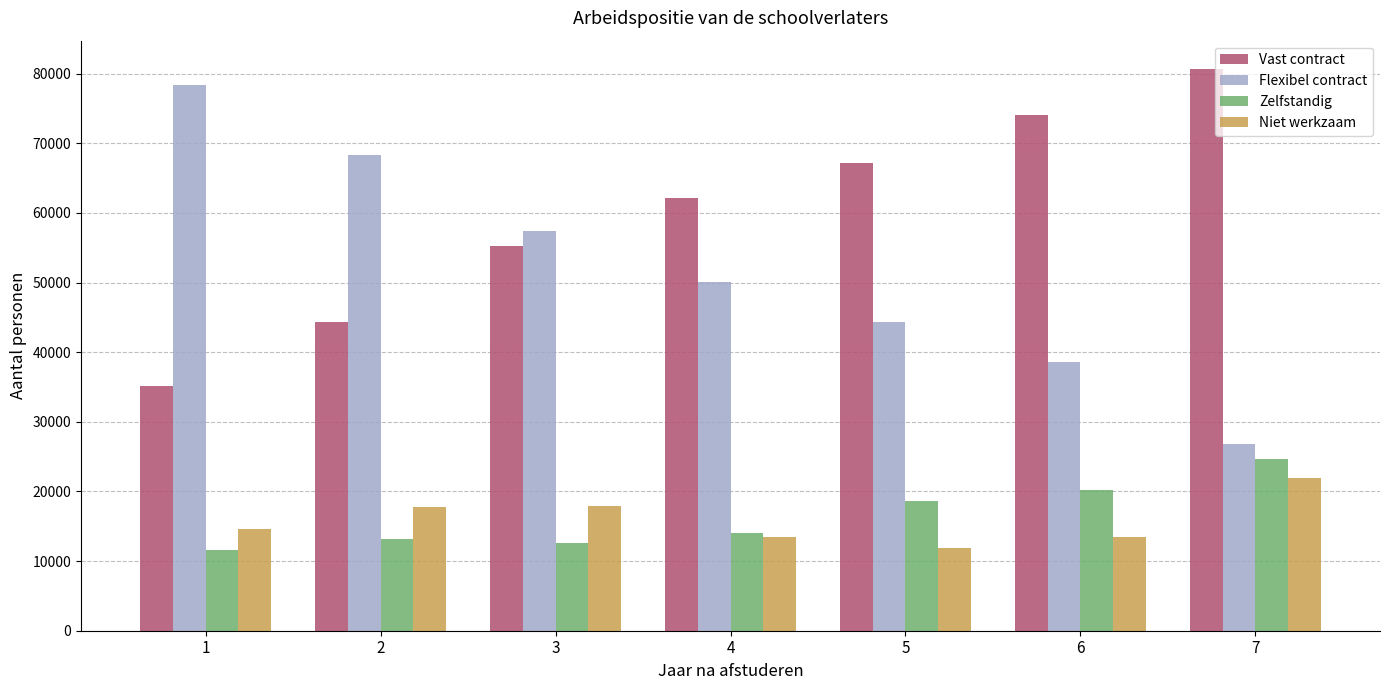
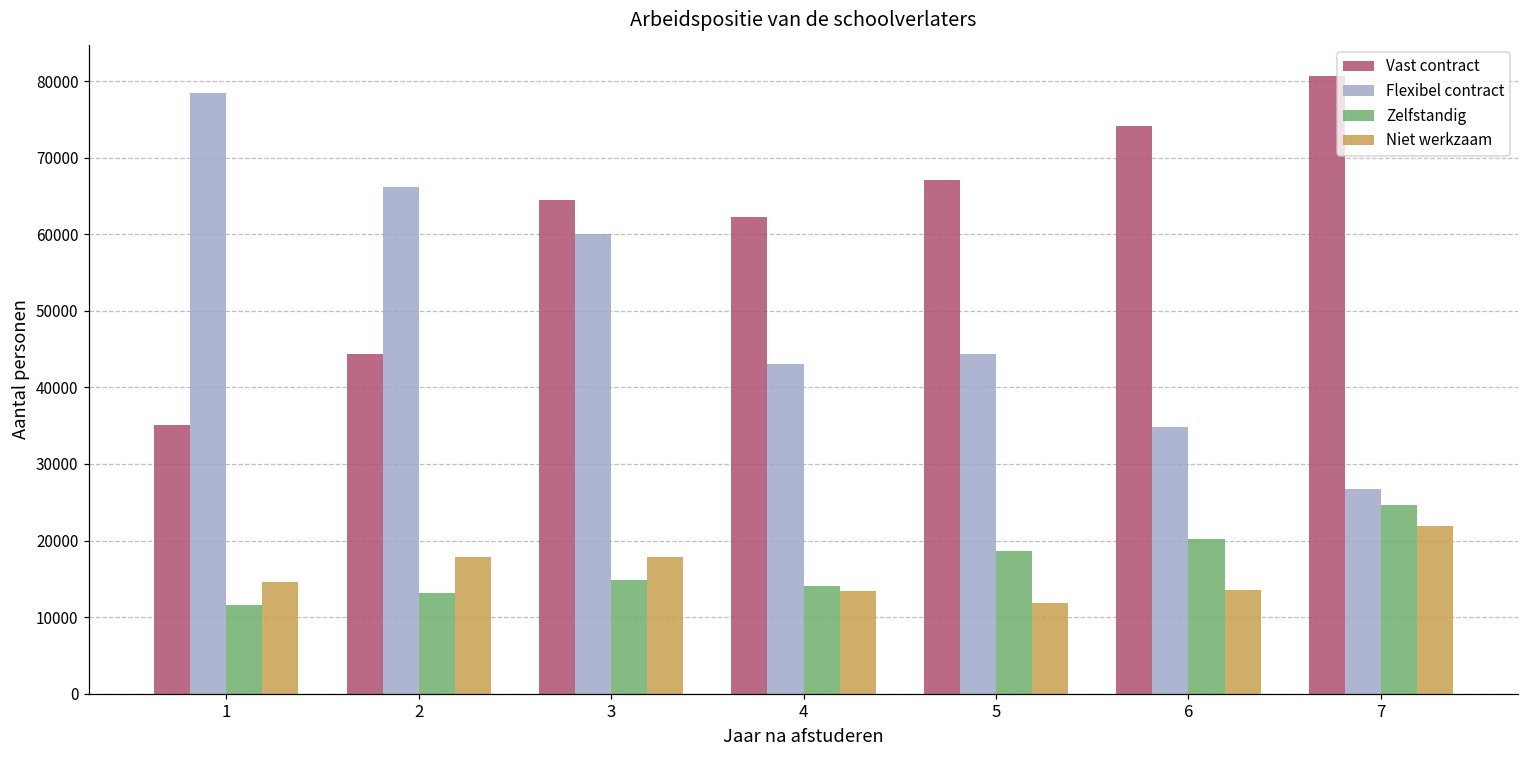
  {
    "Vast contract": {
      "1": 35000,
      "2": 44000,
-     "3": 55000,
+     "3": 64000,
      "4": 62000,
      "5": 67000,
      "6": 74000,
      "7": 81000
    },
    "Flexibel contract": {
      "1": 78000,
-     "2": 68000,
-     "3": 57000,
-     "4": 50000,
+     "2": 66000,
+     "3": 60000,
+     "4": 43000,
      "5": 44000,
-     "6": 39000,
+     "6": 35000,
      "7": 27000
    },
    "Zelfstandig": {
      "1": 12000,
      "2": 13000,
-     "3": 13000,
+     "3": 15000,
      "4": 14000,
      "5": 19000,
      "6": 20000,
      "7": 25000
    },
    "Niet werkzaam": {
      "1": 15000,
      "2": 18000,
      "3": 18000,
      "4": 13000,
      "5": 12000,
      "6": 14000,
      "7": 22000
    }
  }
